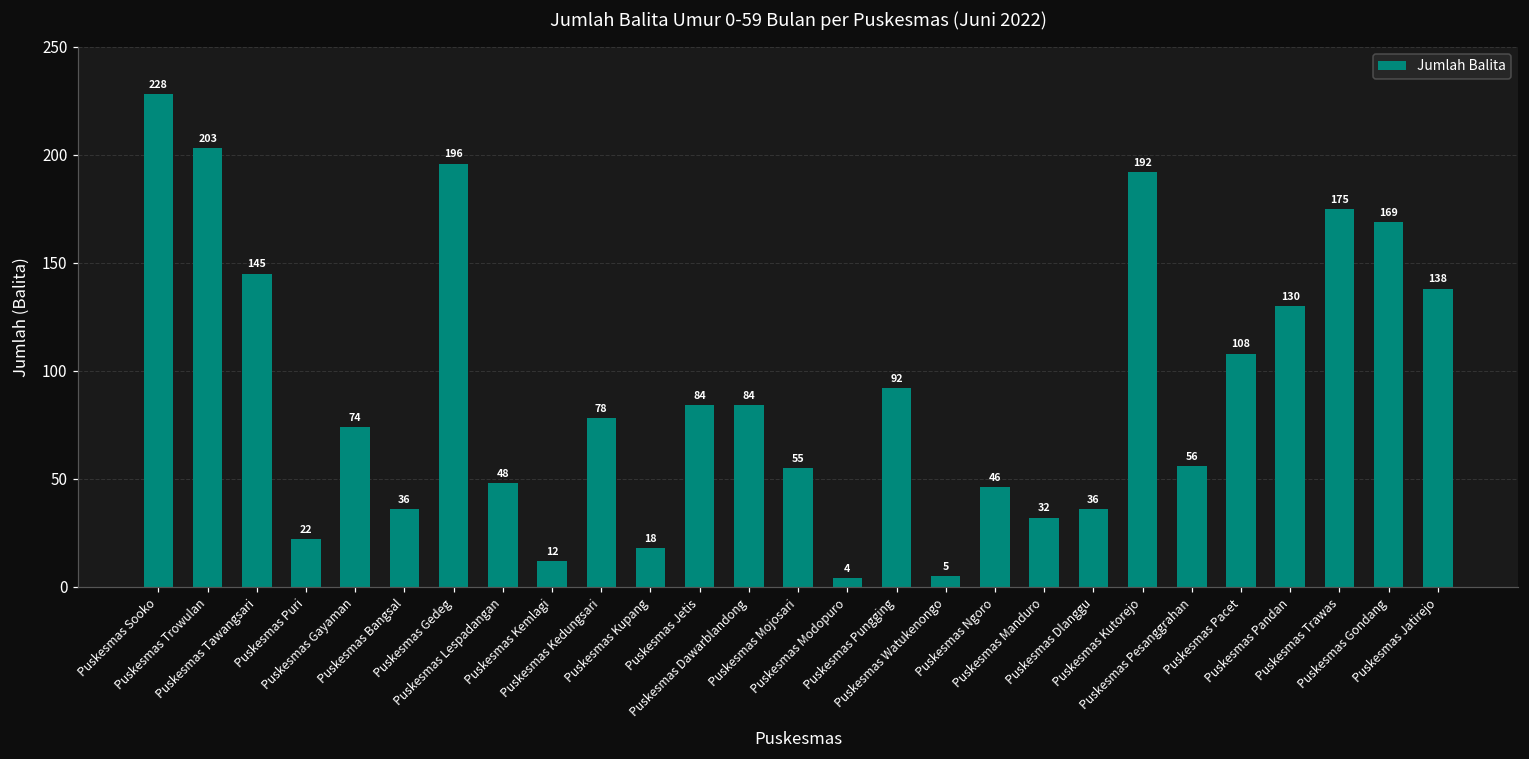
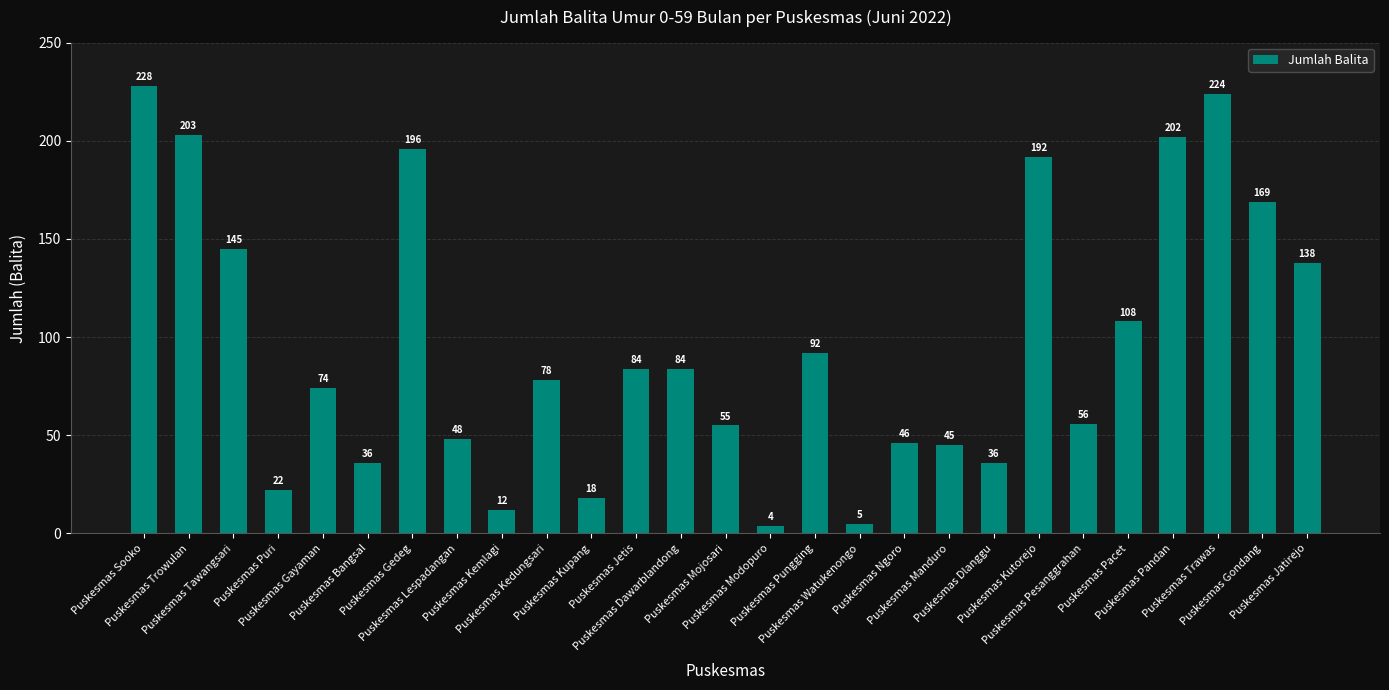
  {
    "Puskesmas Sooko": 228,
    "Puskesmas Trowulan": 203,
    "Puskesmas Tawangsari": 145,
    "Puskesmas Puri": 22,
    "Puskesmas Gayaman": 74,
    "Puskesmas Bangsal": 36,
    "Puskesmas Gedeg": 196,
    "Puskesmas Lespadangan": 48,
    "Puskesmas Kemlagi": 12,
    "Puskesmas Kedungsari": 78,
    "Puskesmas Kupang": 18,
    "Puskesmas Jetis": 84,
    "Puskesmas Dawarblandong": 84,
    "Puskesmas Mojosari": 55,
    "Puskesmas Modopuro": 4,
    "Puskesmas Pungging": 92,
    "Puskesmas Watukenongo": 5,
    "Puskesmas Ngoro": 46,
-   "Puskesmas Manduro": 32,
+   "Puskesmas Manduro": 45,
    "Puskesmas Dlanggu": 36,
    "Puskesmas Kutorejo": 192,
    "Puskesmas Pesanggrahan": 56,
    "Puskesmas Pacet": 108,
-   "Puskesmas Pandan": 130,
-   "Puskesmas Trawas": 175,
+   "Puskesmas Pandan": 202,
+   "Puskesmas Trawas": 224,
    "Puskesmas Gondang": 169,
    "Puskesmas Jatirejo": 138
  }
